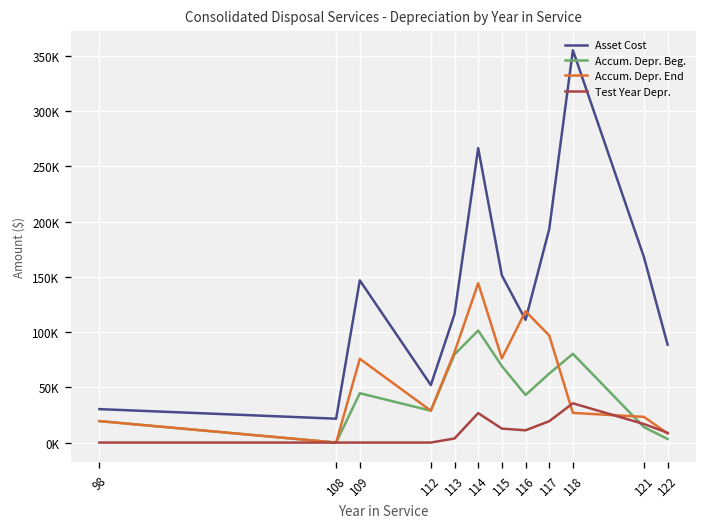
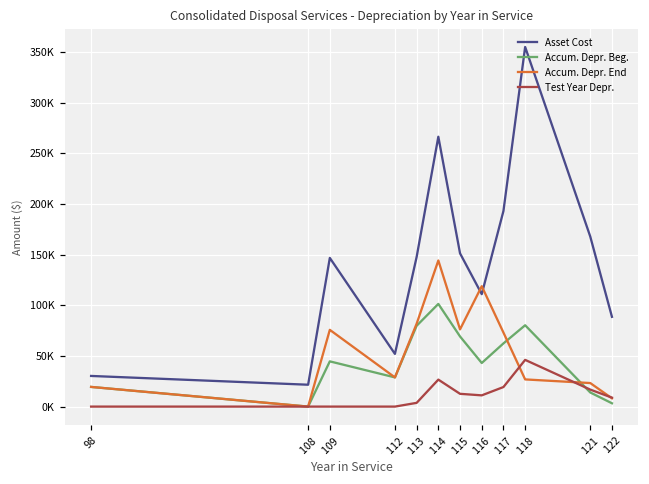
  {
    "Asset Cost": {
      "98": 30000,
      "108": 20000,
      "109": 150000,
      "112": 50000,
-     "113": 120000,
+     "113": 150000,
      "114": 270000,
      "115": 150000,
      "116": 110000,
      "117": 190000,
      "118": 360000,
      "121": 170000,
      "122": 90000
    },
    "Accum. Depr. Beg.": {
      "109": 40000,
      "114": 100000,
      "115": 70000,
      "116": 40000,
      "117": 60000,
      "118": 80000,
      "121": 10000,
      "122": 0
    },
    "Accum. Depr. End": {
      "109": 80000,
      "114": 140000,
      "115": 80000,
      "116": 120000,
-     "117": 100000,
+     "117": 70000,
      "118": 30000,
      "121": 20000
    },
    "Test Year Depr.": {
      "98": 0,
      "109": 0,
      "112": 0,
      "113": 0,
      "114": 30000,
      "115": 10000,
      "116": 10000,
      "117": 20000,
-     "118": 40000,
+     "118": 50000,
      "121": 20000
    }
  }
